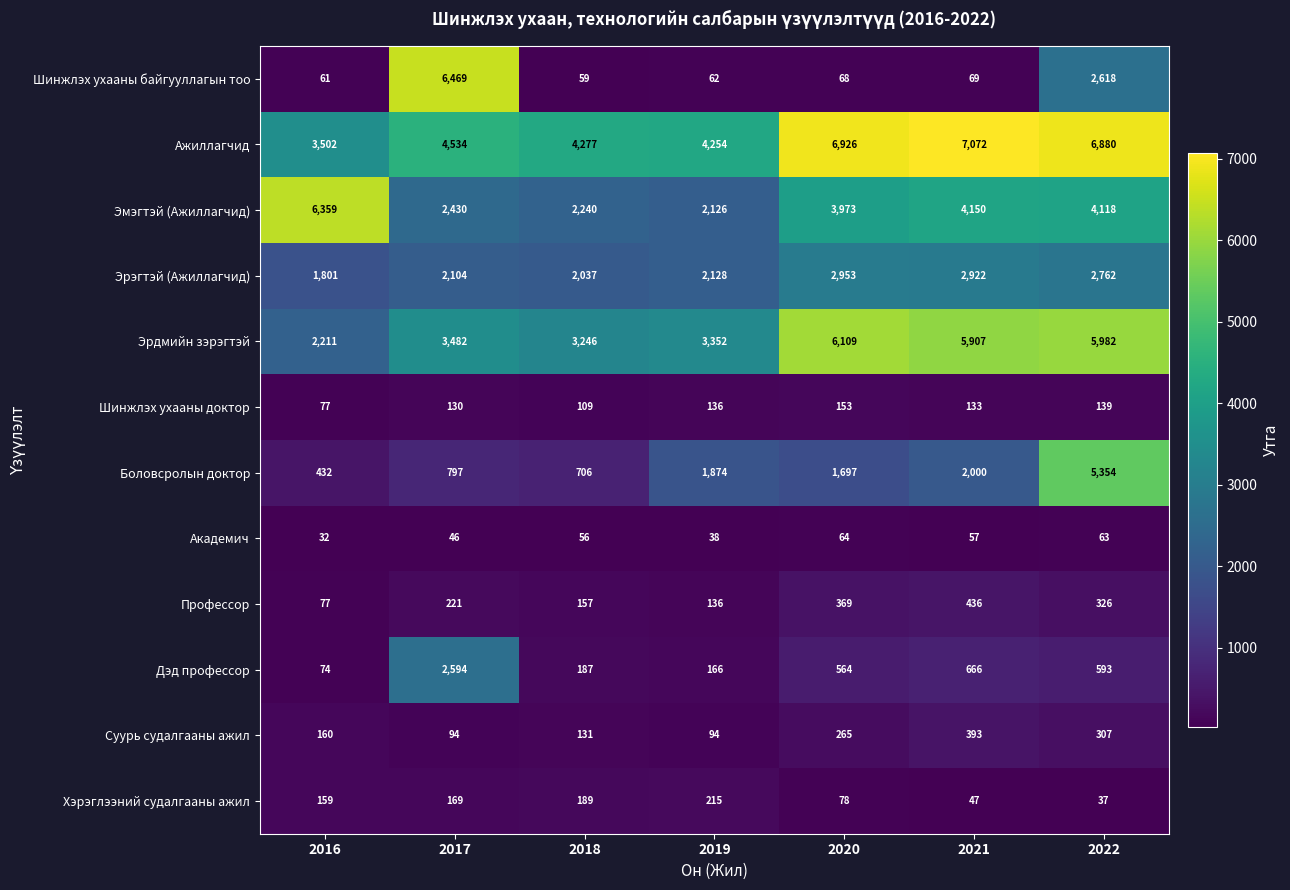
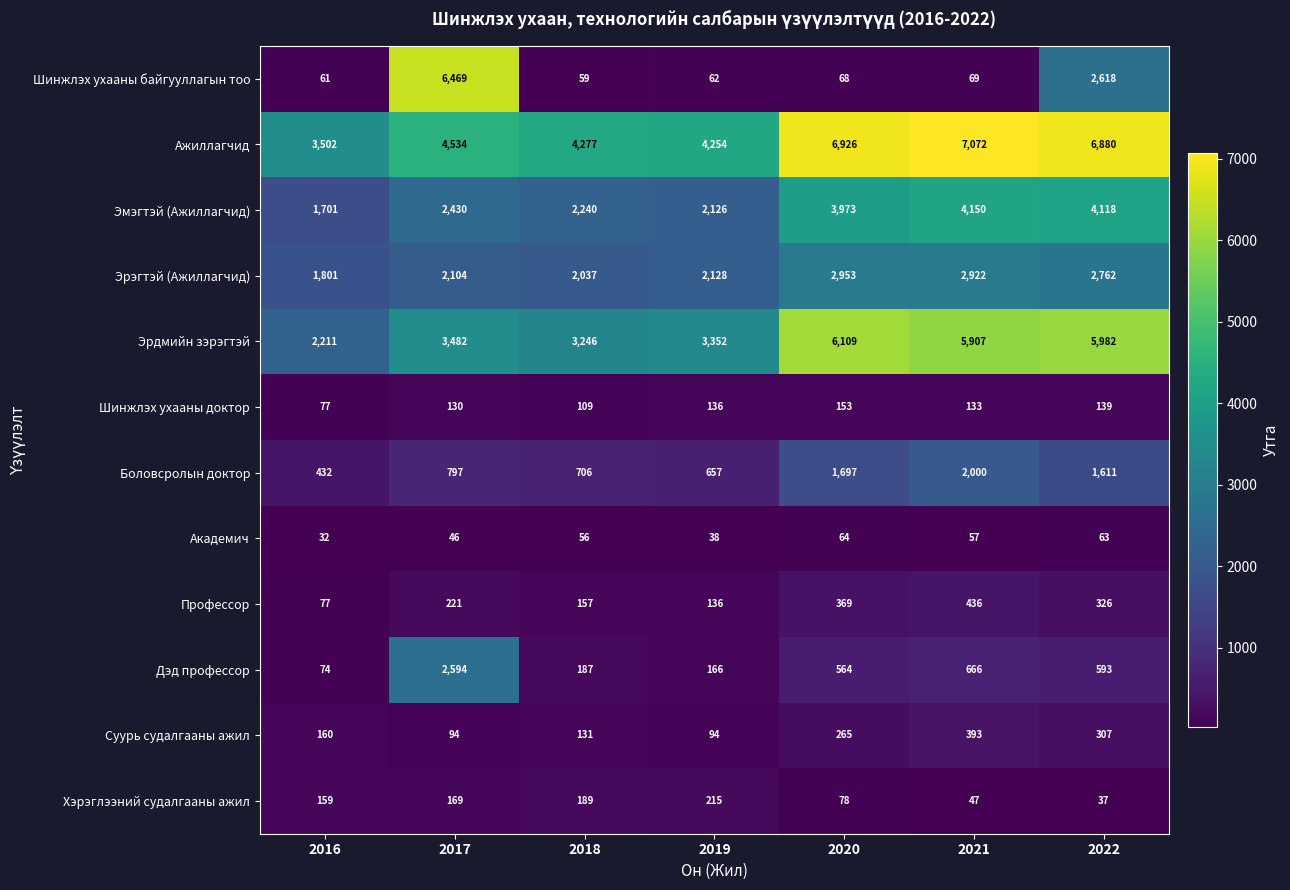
  {
    "Шинжлэх ухааны байгууллагын тоо": {
      "2016": "61",
      "2017": "6,469",
      "2018": "59",
      "2019": "62",
      "2020": "68",
      "2021": "69",
      "2022": "2,618"
    },
    "Ажиллагчид": {
      "2016": "3,502",
      "2017": "4,534",
      "2018": "4,277",
      "2019": "4,254",
      "2020": "6,926",
      "2021": "7,072",
      "2022": "6,880"
    },
    "Эмэгтэй (Ажиллагчид)": {
-     "2016": "6,359",
+     "2016": "1,701",
      "2017": "2,430",
      "2018": "2,240",
      "2019": "2,126",
      "2020": "3,973",
      "2021": "4,150",
      "2022": "4,118"
    },
    "Эрэгтэй (Ажиллагчид)": {
      "2016": "1,801",
      "2017": "2,104",
      "2018": "2,037",
      "2019": "2,128",
      "2020": "2,953",
      "2021": "2,922",
      "2022": "2,762"
    },
    "Эрдмийн зэрэгтэй": {
      "2016": "2,211",
      "2017": "3,482",
      "2018": "3,246",
      "2019": "3,352",
      "2020": "6,109",
      "2021": "5,907",
      "2022": "5,982"
    },
    "Шинжлэх ухааны доктор": {
      "2016": "77",
      "2017": "130",
      "2018": "109",
      "2019": "136",
      "2020": "153",
      "2021": "133",
      "2022": "139"
    },
    "Боловсролын доктор": {
      "2016": "432",
      "2017": "797",
      "2018": "706",
-     "2019": "1,874",
+     "2019": "657",
      "2020": "1,697",
      "2021": "2,000",
-     "2022": "5,354"
+     "2022": "1,611"
    },
    "Академич": {
      "2016": "32",
      "2017": "46",
      "2018": "56",
      "2019": "38",
      "2020": "64",
      "2021": "57",
      "2022": "63"
    },
    "Профессор": {
      "2016": "77",
      "2017": "221",
      "2018": "157",
      "2019": "136",
      "2020": "369",
      "2021": "436",
      "2022": "326"
    },
    "Дэд профессор": {
      "2016": "74",
      "2017": "2,594",
      "2018": "187",
      "2019": "166",
      "2020": "564",
      "2021": "666",
      "2022": "593"
    },
    "Суурь судалгааны ажил": {
      "2016": "160",
      "2017": "94",
      "2018": "131",
      "2019": "94",
      "2020": "265",
      "2021": "393",
      "2022": "307"
    },
    "Хэрэглээний судалгааны ажил": {
      "2016": "159",
      "2017": "169",
      "2018": "189",
      "2019": "215",
      "2020": "78",
      "2021": "47",
      "2022": "37"
    }
  }
